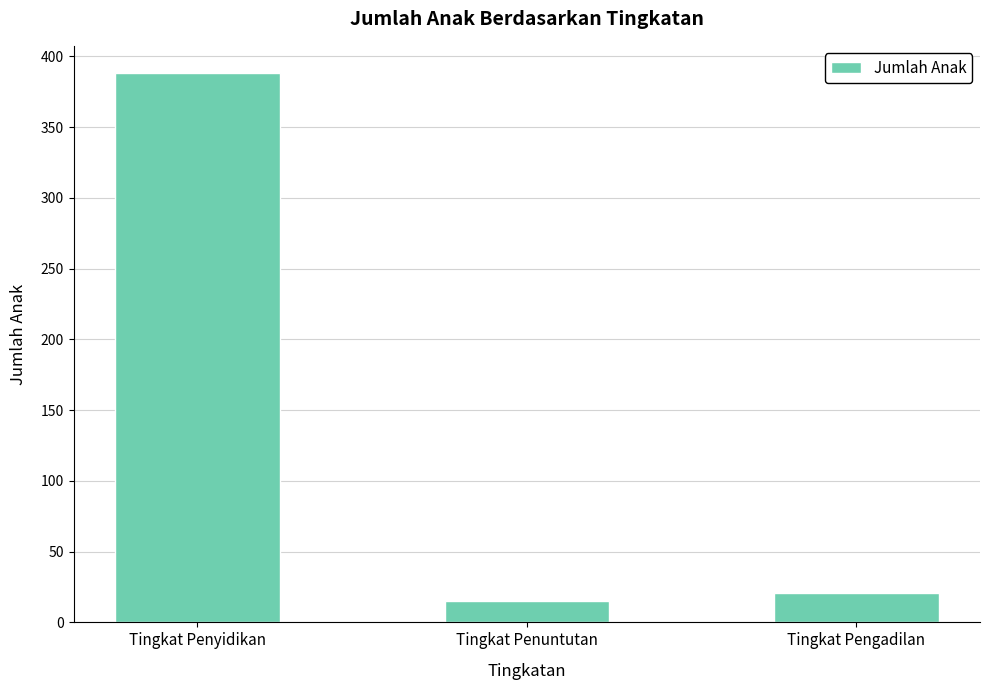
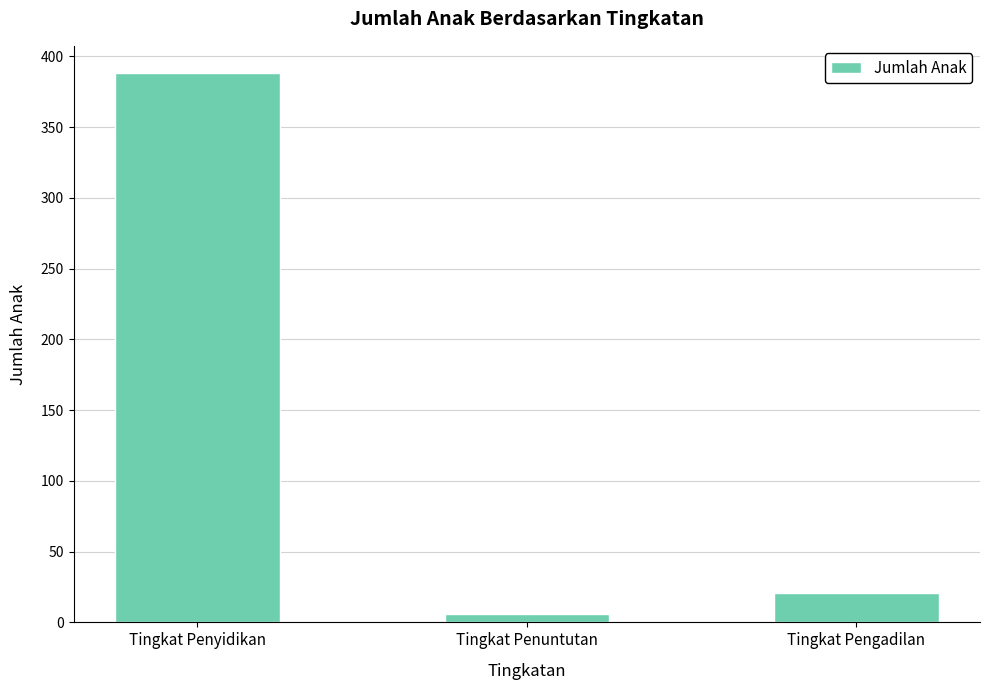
  {
    "Tingkat Penyidikan": 388,
-   "Tingkat Penuntutan": 15,
+   "Tingkat Penuntutan": 6,
    "Tingkat Pengadilan": 21
  }
